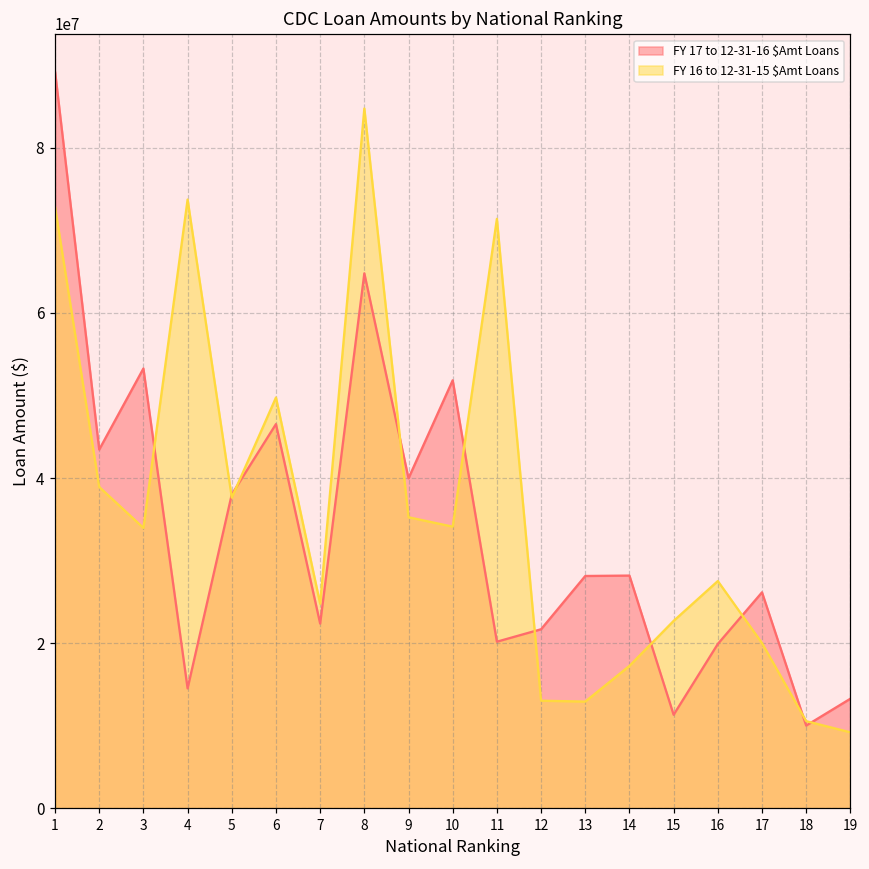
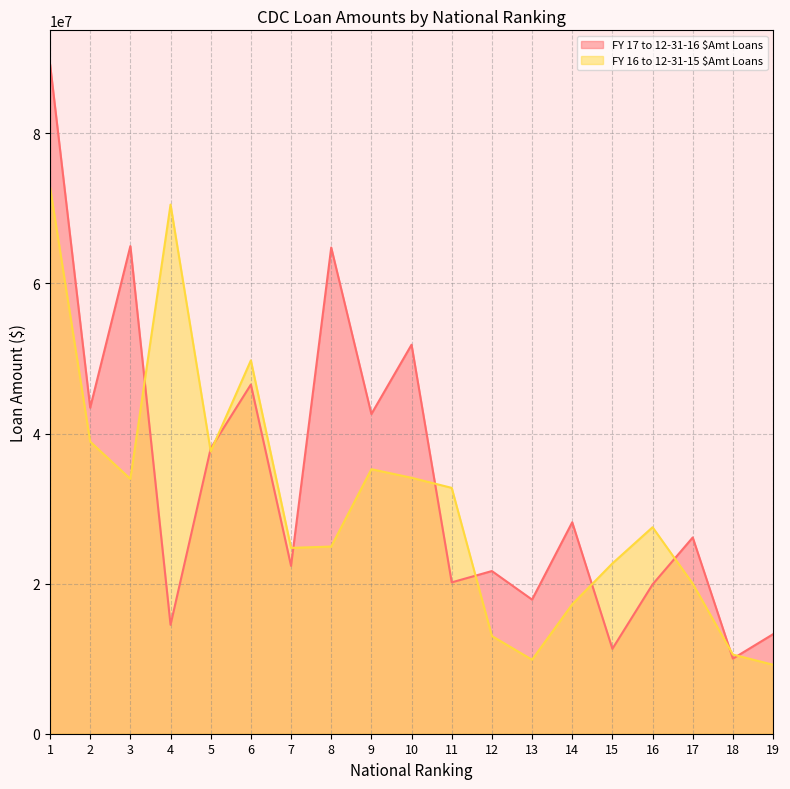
  {
    "FY 17 to 12-31-16 $Amt Loans": {
      "1": 89000000,
      "2": 43000000,
-     "3": 53000000,
+     "3": 65000000,
      "4": 15000000,
      "5": 38000000,
      "6": 47000000,
      "7": 22000000,
      "8": 65000000,
-     "9": 40000000,
+     "9": 43000000,
      "10": 52000000,
      "11": 20000000,
      "12": 22000000,
-     "13": 28000000,
+     "13": 18000000,
      "14": 28000000,
      "15": 11000000,
      "16": 20000000,
      "17": 26000000,
      "18": 10000000,
      "19": 13000000
    },
    "FY 16 to 12-31-15 $Amt Loans": {
      "1": 73000000,
      "2": 39000000,
      "3": 34000000,
-     "4": 74000000,
+     "4": 71000000,
      "5": 38000000,
      "6": 50000000,
      "7": 25000000,
-     "8": 85000000,
+     "8": 25000000,
      "9": 35000000,
      "10": 34000000,
-     "11": 71000000,
+     "11": 33000000,
      "12": 13000000,
-     "13": 13000000,
+     "13": 10000000,
      "14": 17000000,
      "15": 23000000,
      "16": 28000000,
      "17": 20000000,
      "18": 11000000,
      "19": 9000000
    }
  }
